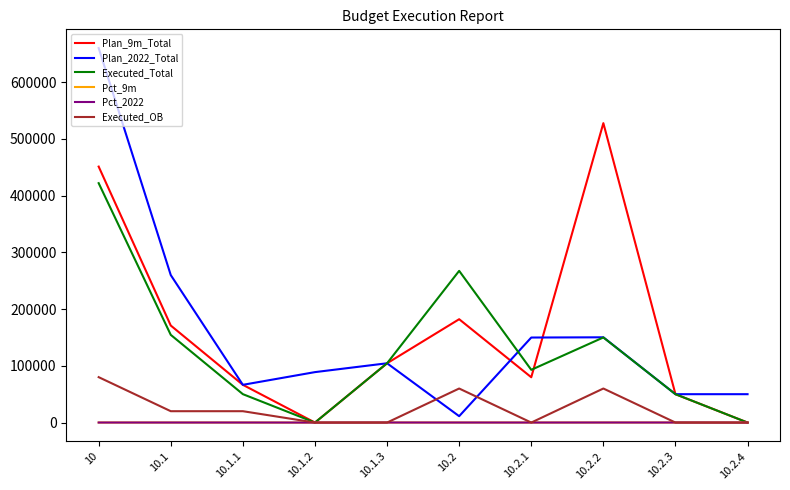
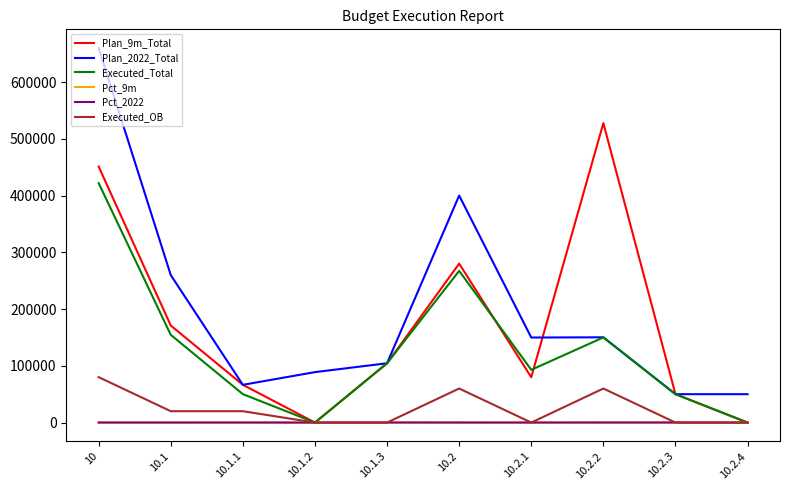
  {
    "Plan_9m_Total": {
      "10": 450000,
      "10.1": 170000,
-     "10.2": 180000,
+     "10.2": 280000,
      "10.2.1": 80000,
      "10.2.2": 530000
    },
    "Plan_2022_Total": {
      "10.1": 260000,
      "10.1.2": 90000,
-     "10.2": 10000,
+     "10.2": 400000,
      "10.2.1": 150000,
      "10.2.4": 50000
    },
    "Executed_Total": {
      "10": 420000,
      "10.1": 150000,
      "10.1.1": 50000,
      "10.2": 270000,
      "10.2.1": 90000
    },
    "Pct_2022": {
      "10": 0,
      "10.1": 0,
      "10.1.1": 0,
      "10.2": 0,
      "10.2.2": 0
    },
    "Executed_OB": {
      "10": 80000,
      "10.1": 20000,
      "10.1.1": 20000,
      "10.2": 60000,
      "10.2.2": 60000
    }
  }
